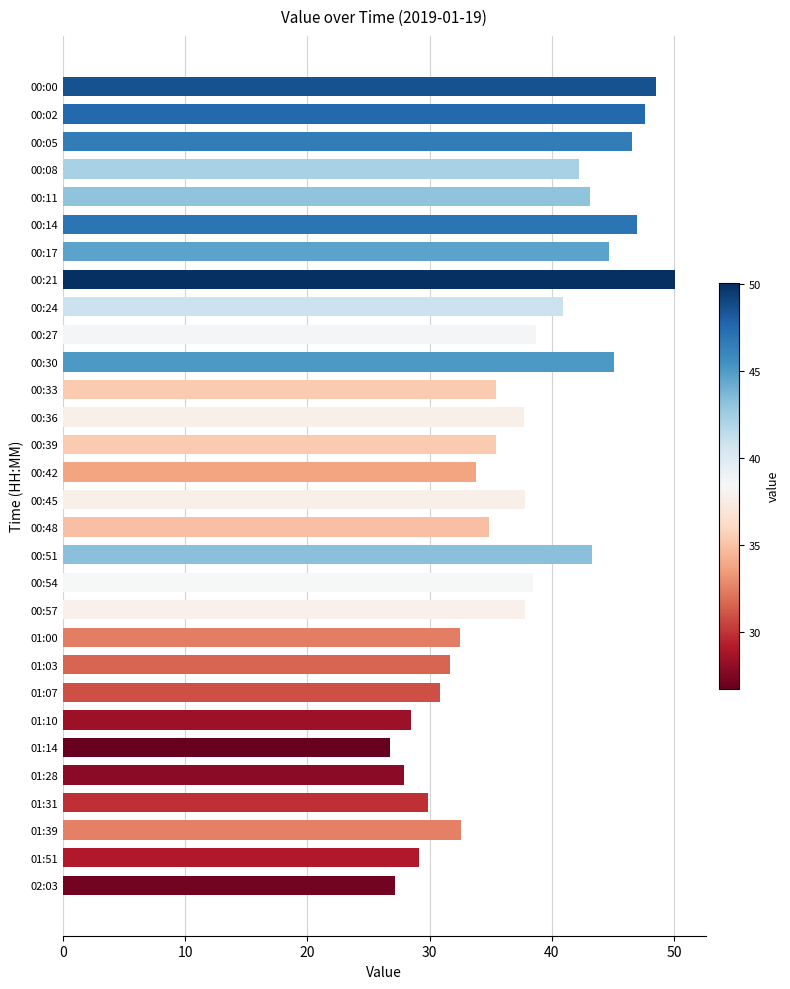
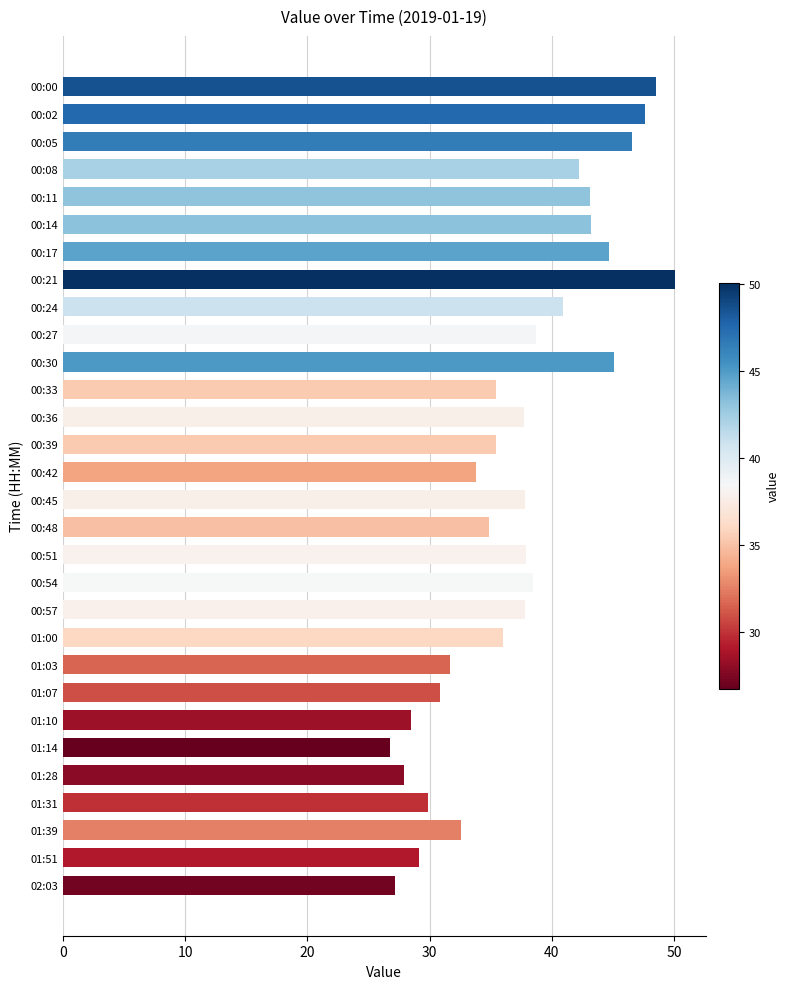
  {
    "00:00": 48.5,
    "00:02": 47.6,
    "00:05": 46.6,
    "00:08": 42.2,
    "00:11": 43.1,
-   "00:14": 47.0,
+   "00:14": 43.2,
    "00:17": 44.7,
    "00:21": 50.1,
    "00:24": 40.9,
    "00:27": 38.7,
    "00:30": 45.1,
    "00:33": 35.4,
    "00:36": 37.7,
    "00:39": 35.4,
    "00:42": 33.8,
    "00:45": 37.8,
    "00:48": 34.9,
-   "00:51": 43.3,
+   "00:51": 37.9,
    "00:54": 38.5,
    "00:57": 37.8,
-   "01:00": 32.5,
+   "01:00": 36.0,
    "01:03": 31.7,
    "01:07": 30.9,
    "01:10": 28.5,
    "01:14": 26.8,
    "01:28": 27.9,
    "01:31": 29.9,
    "01:39": 32.5,
    "01:51": 29.1,
    "02:03": 27.2
  }
